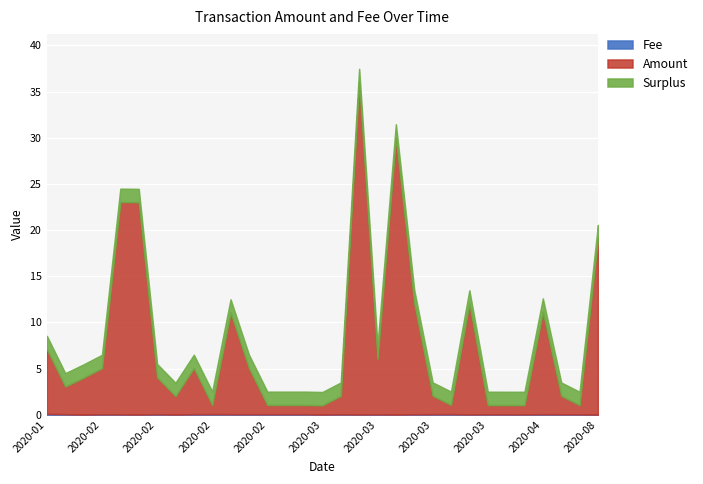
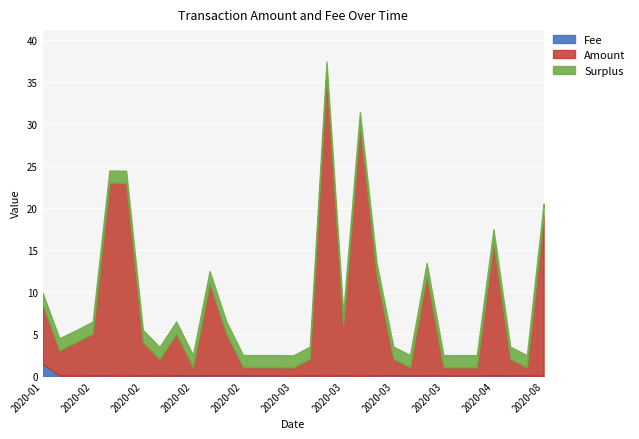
  {
    "Fee": {
-     "2020-01": 0
+     "2020-01": 1
    },
    "Amount": {
      "2020-01": 7,
-     "2020-04": 11,
+     "2020-04": 16,
      "2020-08": 19
    },
    "Surplus": {
      "2020-01": 1,
      "2020-04": 1,
      "2020-08": 1
    }
  }
